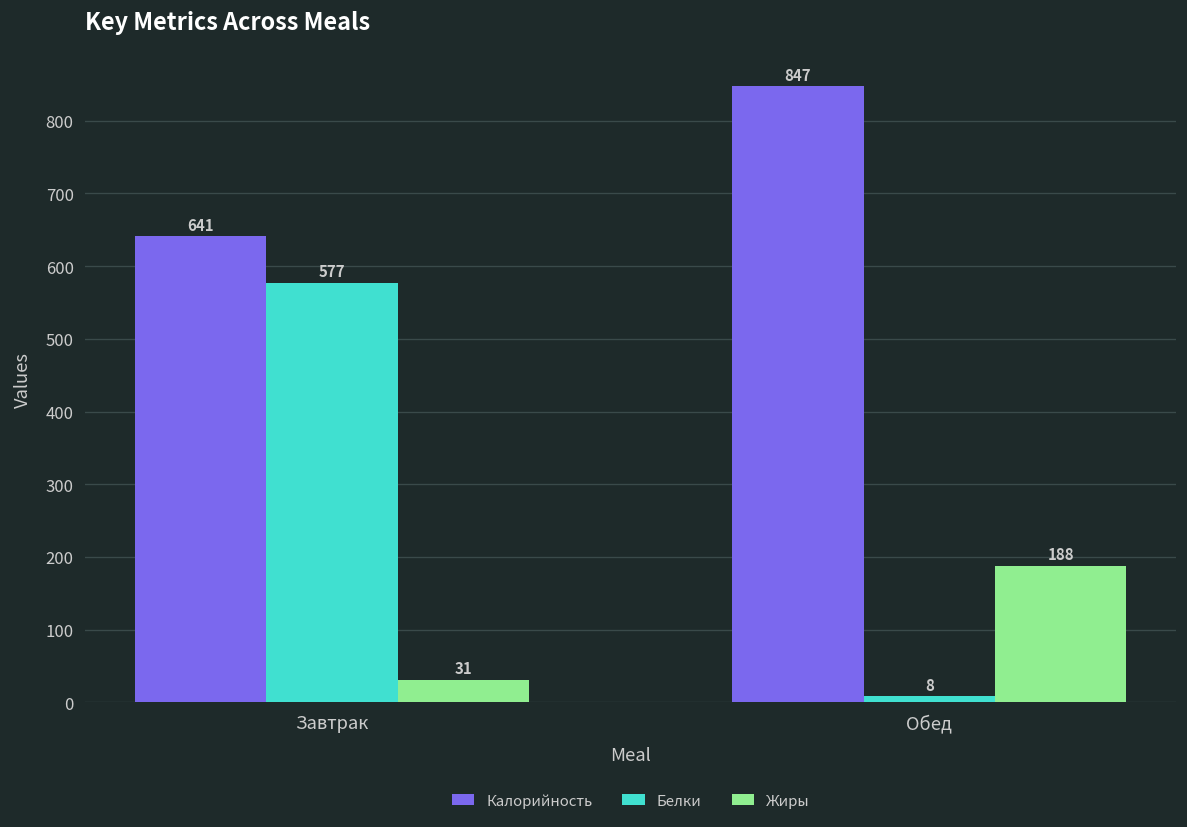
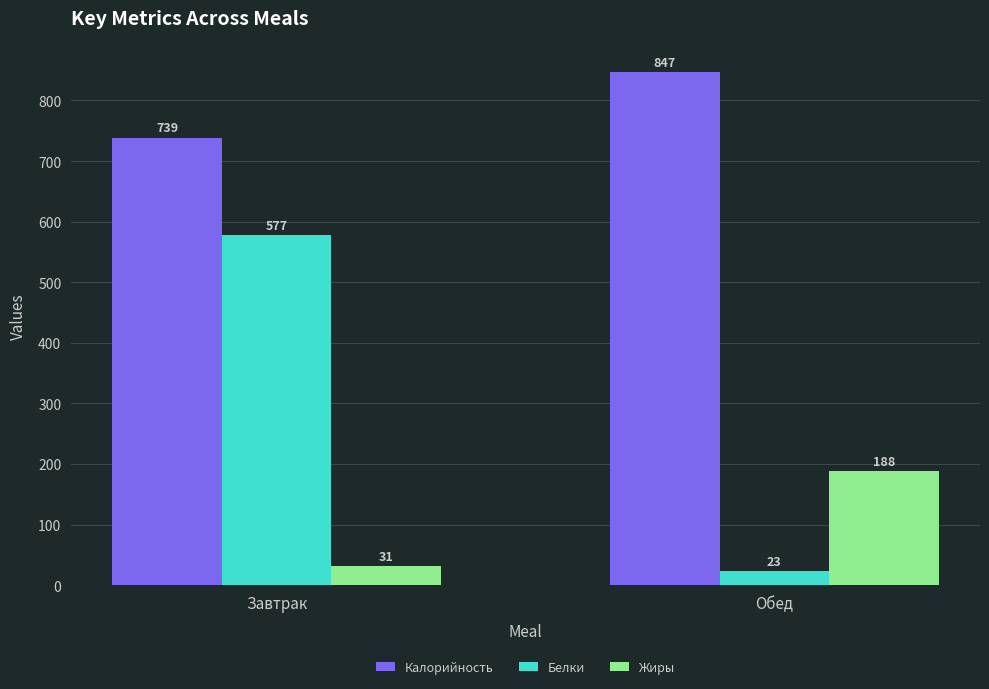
  {
    "Калорийность": {
-     "Завтрак": 641,
+     "Завтрак": 739,
      "Обед": 847
    },
    "Белки": {
      "Завтрак": 577,
-     "Обед": 8
+     "Обед": 23
    },
    "Жиры": {
      "Завтрак": 31,
      "Обед": 188
    }
  }
